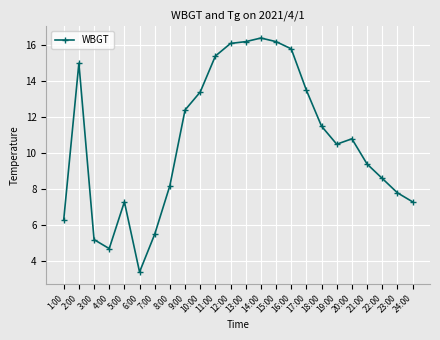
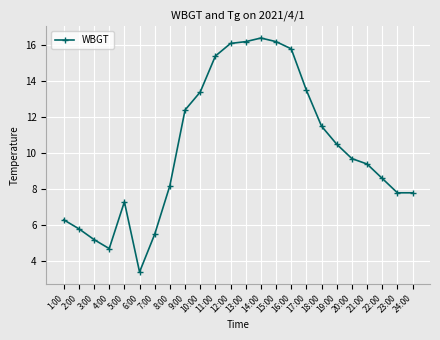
  {
    "1:00": 6.3,
-   "2:00": 15.0,
+   "2:00": 5.8,
    "3:00": 5.2,
    "4:00": 4.7,
    "5:00": 7.3,
    "6:00": 3.4,
    "7:00": 5.5,
    "8:00": 8.2,
    "9:00": 12.4,
    "10:00": 13.4,
    "11:00": 15.4,
    "12:00": 16.1,
    "13:00": 16.2,
    "14:00": 16.4,
    "15:00": 16.2,
    "16:00": 15.8,
    "17:00": 13.5,
    "18:00": 11.5,
    "19:00": 10.5,
-   "20:00": 10.8,
+   "20:00": 9.7,
    "21:00": 9.4,
    "22:00": 8.6,
    "23:00": 7.8,
-   "24:00": 7.3
+   "24:00": 7.8
  }
